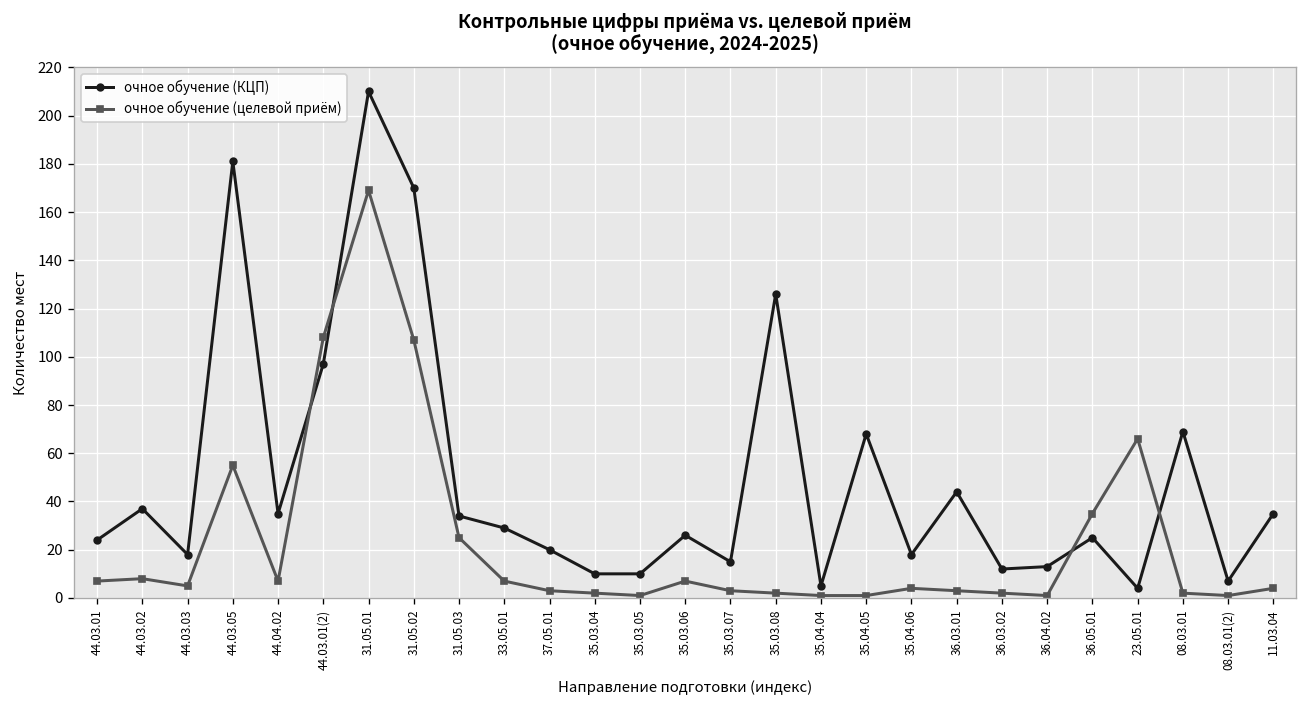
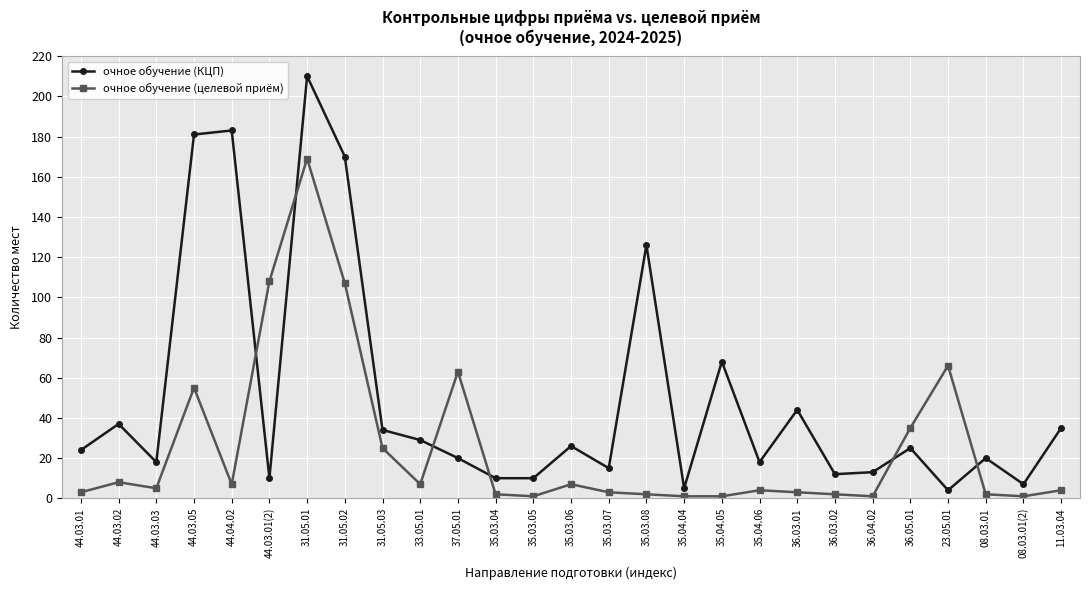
  {
    "очное обучение (КЦП)": {
      "44.03.01": 24,
      "44.03.02": 37,
      "44.03.03": 18,
      "44.03.05": 181,
-     "44.04.02": 35,
-     "44.03.01(2)": 97,
+     "44.04.02": 183,
+     "44.03.01(2)": 10,
      "31.05.01": 210,
      "31.05.02": 170,
      "31.05.03": 34,
      "33.05.01": 29,
      "37.05.01": 20,
      "35.03.04": 10,
      "35.03.05": 10,
      "35.03.06": 26,
      "35.03.07": 15,
      "35.03.08": 126,
      "35.04.04": 5,
      "35.04.05": 68,
      "35.04.06": 18,
      "36.03.01": 44,
      "36.03.02": 12,
      "36.04.02": 13,
      "36.05.01": 25,
      "23.05.01": 4,
-     "08.03.01": 69,
+     "08.03.01": 20,
      "08.03.01(2)": 7,
      "11.03.04": 35
    },
    "очное обучение (целевой приём)": {
-     "44.03.01": 7,
+     "44.03.01": 3,
      "44.03.02": 8,
      "44.03.03": 5,
      "44.03.05": 55,
      "44.04.02": 7,
      "44.03.01(2)": 108,
      "31.05.01": 169,
      "31.05.02": 107,
      "31.05.03": 25,
      "33.05.01": 7,
-     "37.05.01": 3,
+     "37.05.01": 63,
      "35.03.04": 2,
      "35.03.05": 1,
      "35.03.06": 7,
      "35.03.07": 3,
      "35.03.08": 2,
      "35.04.04": 1,
      "35.04.05": 1,
      "35.04.06": 4,
      "36.03.01": 3,
      "36.03.02": 2,
      "36.04.02": 1,
      "36.05.01": 35,
      "23.05.01": 66,
      "08.03.01": 2,
      "08.03.01(2)": 1,
      "11.03.04": 4
    }
  }
